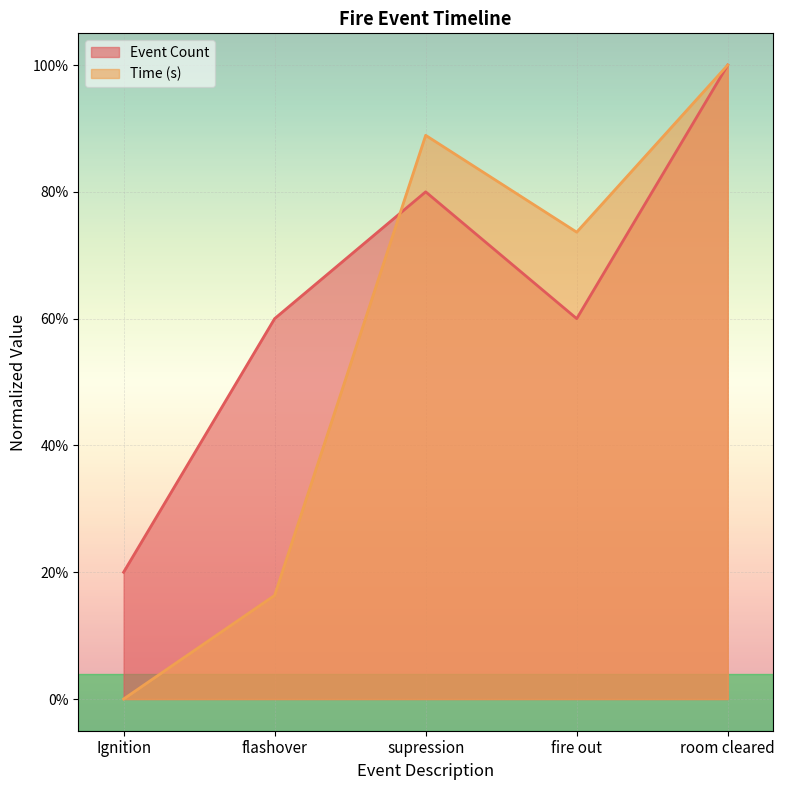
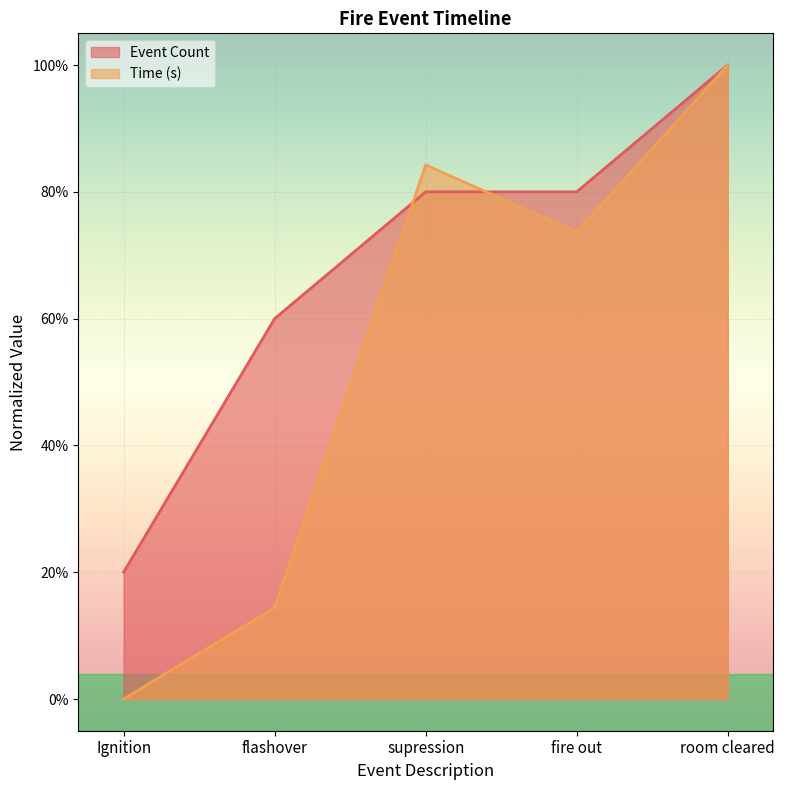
  {
    "Event Count": {
      "Ignition": "20%",
      "flashover": "60%",
      "supression": "80%",
-     "fire out": "60%"
+     "fire out": "80%"
    },
    "Time (s)": {
      "Ignition": "0%",
-     "flashover": "16%",
-     "supression": "89%",
+     "flashover": "14%",
+     "supression": "84%",
      "fire out": "74%"
    }
  }
